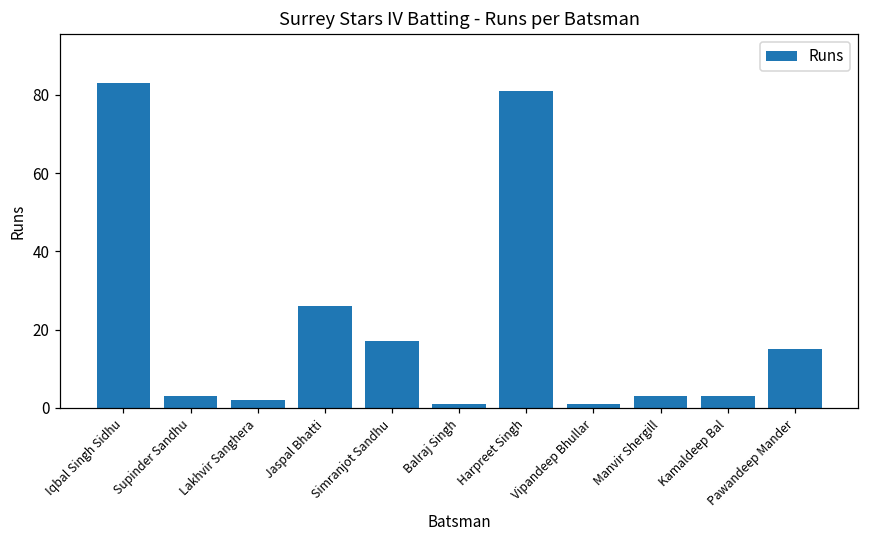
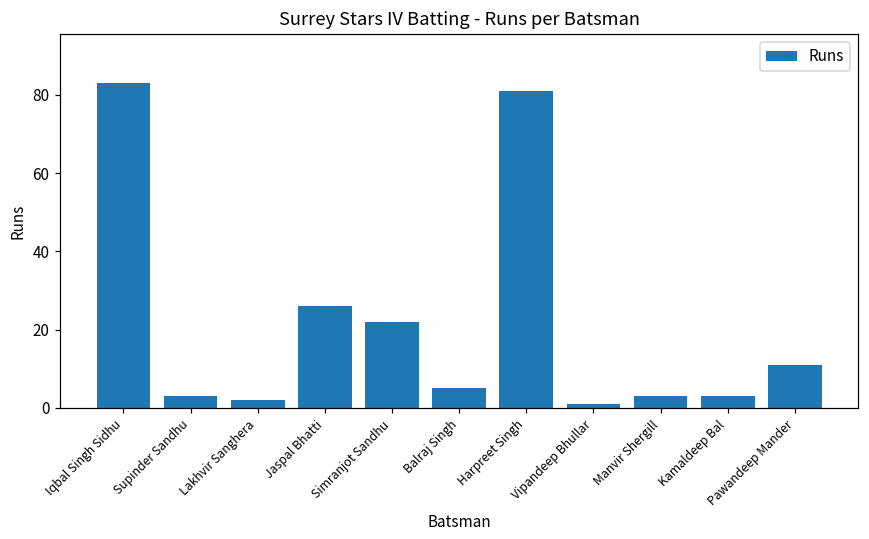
  {
    "Iqbal Singh Sidhu": 83,
    "Supinder Sandhu": 3,
    "Lakhvir Sanghera": 2,
    "Jaspal Bhatti": 26,
-   "Simranjot Sandhu": 17,
-   "Balraj Singh": 1,
+   "Simranjot Sandhu": 22,
+   "Balraj Singh": 5,
    "Harpreet Singh": 81,
    "Vipandeep Bhullar": 1,
    "Manvir Shergill": 3,
    "Kamaldeep Bal": 3,
-   "Pawandeep Mander": 15
+   "Pawandeep Mander": 11
  }
